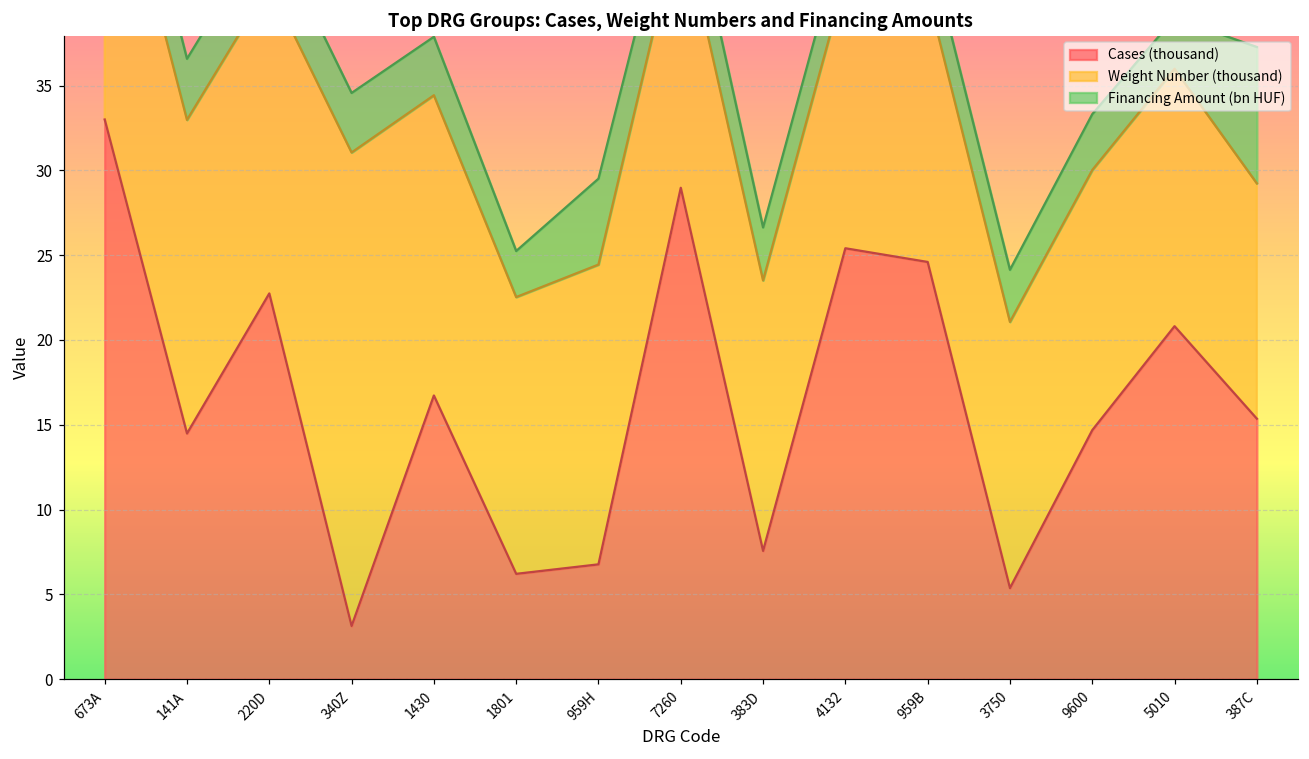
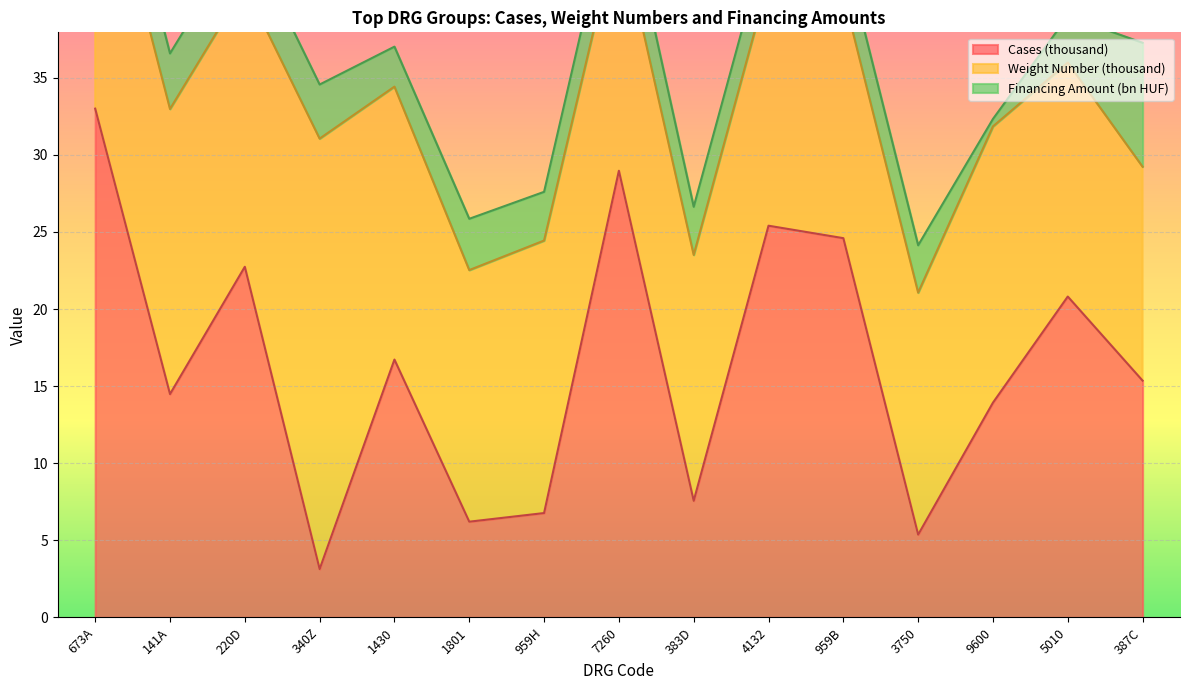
  {
    "Cases (thousand)": {
      "673A": 33.0,
      "141A": 14.5,
      "220D": 22.7,
      "340Z": 3.1,
      "1430": 16.7,
      "1801": 6.2,
      "959H": 6.8,
      "7260": 29.0,
      "383D": 7.6,
      "4132": 25.4,
      "959B": 24.6,
      "3750": 5.4,
-     "9600": 14.7,
+     "9600": 13.9,
      "5010": 20.8,
      "387C": 15.4
    },
    "Weight Number (thousand)": {
      "141A": 18.5,
      "340Z": 27.9,
      "1430": 17.7,
      "1801": 16.3,
      "959H": 17.7,
      "383D": 16.0,
      "3750": 15.7,
-     "9600": 15.3,
+     "9600": 17.9,
      "387C": 13.9
    },
    "Financing Amount (bn HUF)": {
      "141A": 3.6,
      "340Z": 3.5,
-     "1430": 3.4,
-     "1801": 2.7,
-     "959H": 5.1,
+     "1430": 2.6,
+     "1801": 3.3,
+     "959H": 3.2,
      "383D": 3.1,
      "3750": 3.1,
-     "9600": 3.3
+     "9600": 0.5
    }
  }
